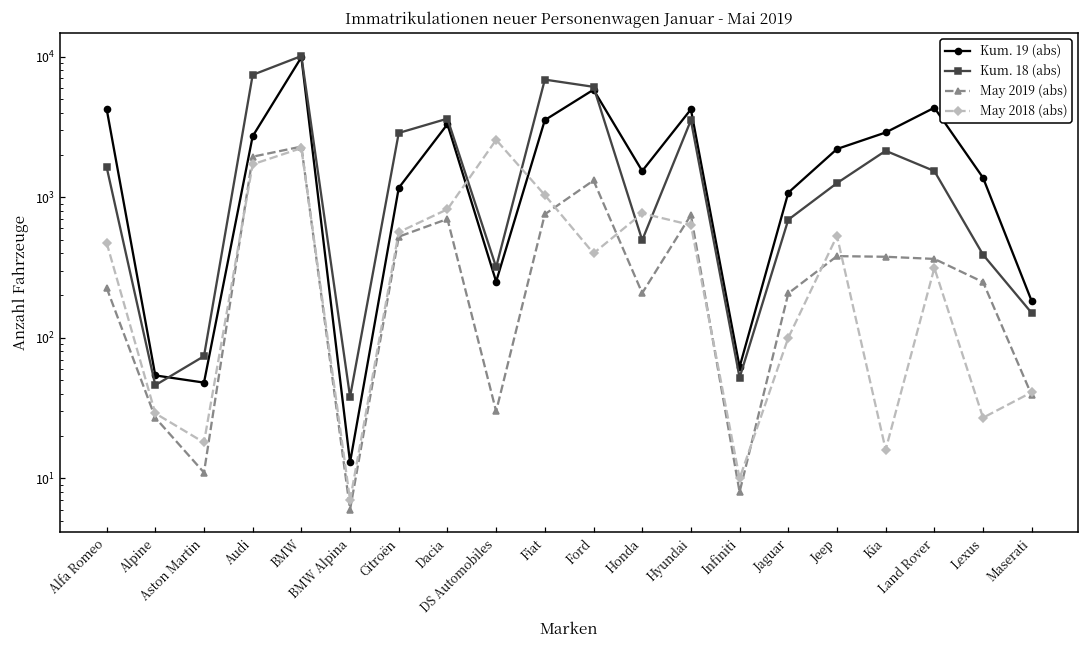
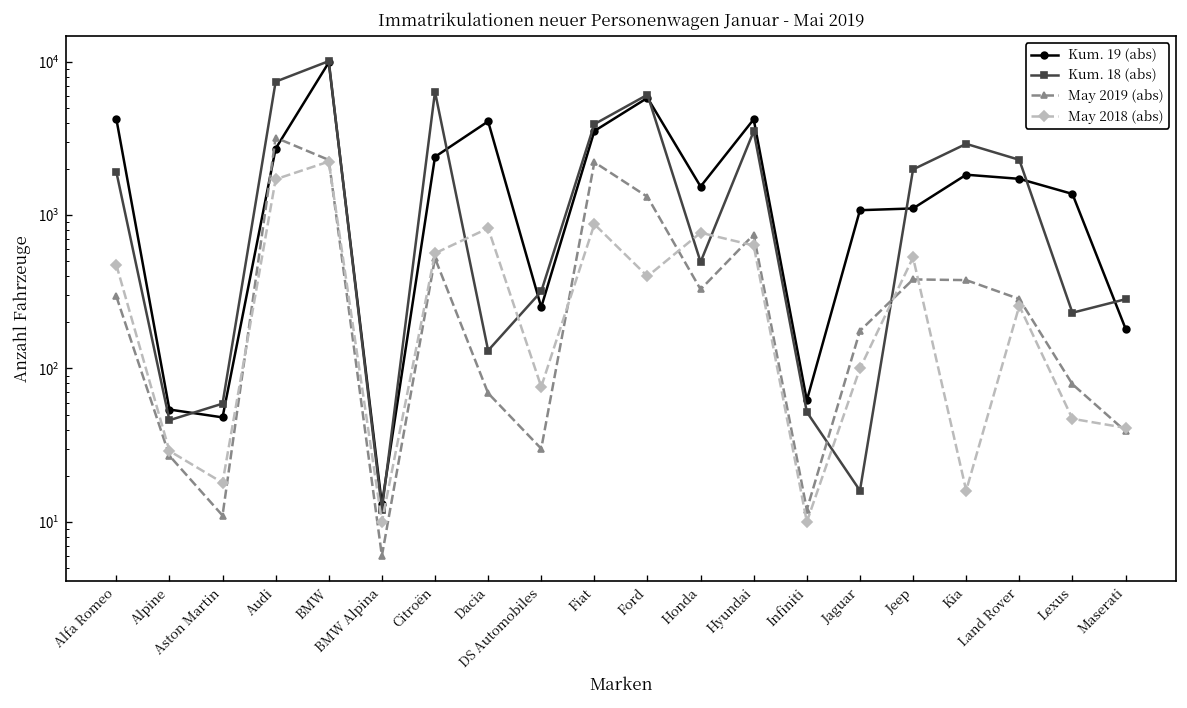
  {
    "Kum. 19 (abs)": {
      "Alfa Romeo": 4300,
      "Alpine": 54,
      "Aston Martin": 48,
      "Audi": 2700,
      "BMW Alpina": 13,
-     "Citroën": 1200,
-     "Dacia": 3300,
+     "Citroën": 2400,
+     "Dacia": 4100,
      "DS Automobiles": 250,
      "Fiat": 3500,
      "Ford": 6000,
      "Honda": 1500,
      "Hyundai": 4200,
      "Infiniti": 60,
      "Jaguar": 1100,
-     "Jeep": 2200,
-     "Kia": 2900,
-     "Land Rover": 4300,
+     "Jeep": 1100,
+     "Kia": 1800,
+     "Land Rover": 1700,
      "Lexus": 1400,
      "Maserati": 180
    },
    "Kum. 18 (abs)": {
-     "Alfa Romeo": 1600,
+     "Alfa Romeo": 1900,
      "Alpine": 46,
-     "Aston Martin": 70,
+     "Aston Martin": 60,
      "Audi": 7000,
-     "BMW Alpina": 38,
-     "Citroën": 2900,
-     "Dacia": 3600,
+     "BMW Alpina": 12,
+     "Citroën": 6000,
+     "Dacia": 130,
      "DS Automobiles": 320,
-     "Fiat": 7000,
+     "Fiat": 3900,
      "Ford": 6000,
      "Honda": 500,
      "Hyundai": 3500,
      "Infiniti": 52,
-     "Jaguar": 700,
-     "Jeep": 1300,
-     "Kia": 2100,
-     "Land Rover": 1500,
-     "Lexus": 390,
-     "Maserati": 150
+     "Jaguar": 16,
+     "Jeep": 2000,
+     "Kia": 2900,
+     "Land Rover": 2300,
+     "Lexus": 230,
+     "Maserati": 280
    },
    "May 2019 (abs)": {
-     "Alfa Romeo": 230,
+     "Alfa Romeo": 300,
      "Alpine": 27,
      "Aston Martin": 11,
-     "Audi": 1900,
+     "Audi": 3200,
      "BMW Alpina": 6,
      "Citroën": 520,
-     "Dacia": 700,
+     "Dacia": 70,
      "DS Automobiles": 30,
-     "Fiat": 800,
+     "Fiat": 2200,
      "Ford": 1300,
-     "Honda": 210,
+     "Honda": 330,
      "Hyundai": 700,
-     "Infiniti": 8,
-     "Jaguar": 210,
+     "Infiniti": 12,
+     "Jaguar": 180,
      "Jeep": 380,
      "Kia": 380,
-     "Land Rover": 360,
-     "Lexus": 250,
+     "Land Rover": 280,
+     "Lexus": 80,
      "Maserati": 39
    },
    "May 2018 (abs)": {
      "Alfa Romeo": 480,
      "Alpine": 29,
      "Aston Martin": 18,
      "Audi": 1700,
-     "BMW Alpina": 7,
+     "BMW Alpina": 10,
      "Citroën": 600,
      "Dacia": 800,
-     "DS Automobiles": 2600,
-     "Fiat": 1000,
+     "DS Automobiles": 80,
+     "Fiat": 900,
      "Ford": 400,
      "Honda": 800,
      "Hyundai": 600,
      "Infiniti": 10,
      "Jaguar": 100,
      "Jeep": 530,
      "Kia": 16,
-     "Land Rover": 310,
-     "Lexus": 27,
+     "Land Rover": 260,
+     "Lexus": 47,
      "Maserati": 41
    }
  }
